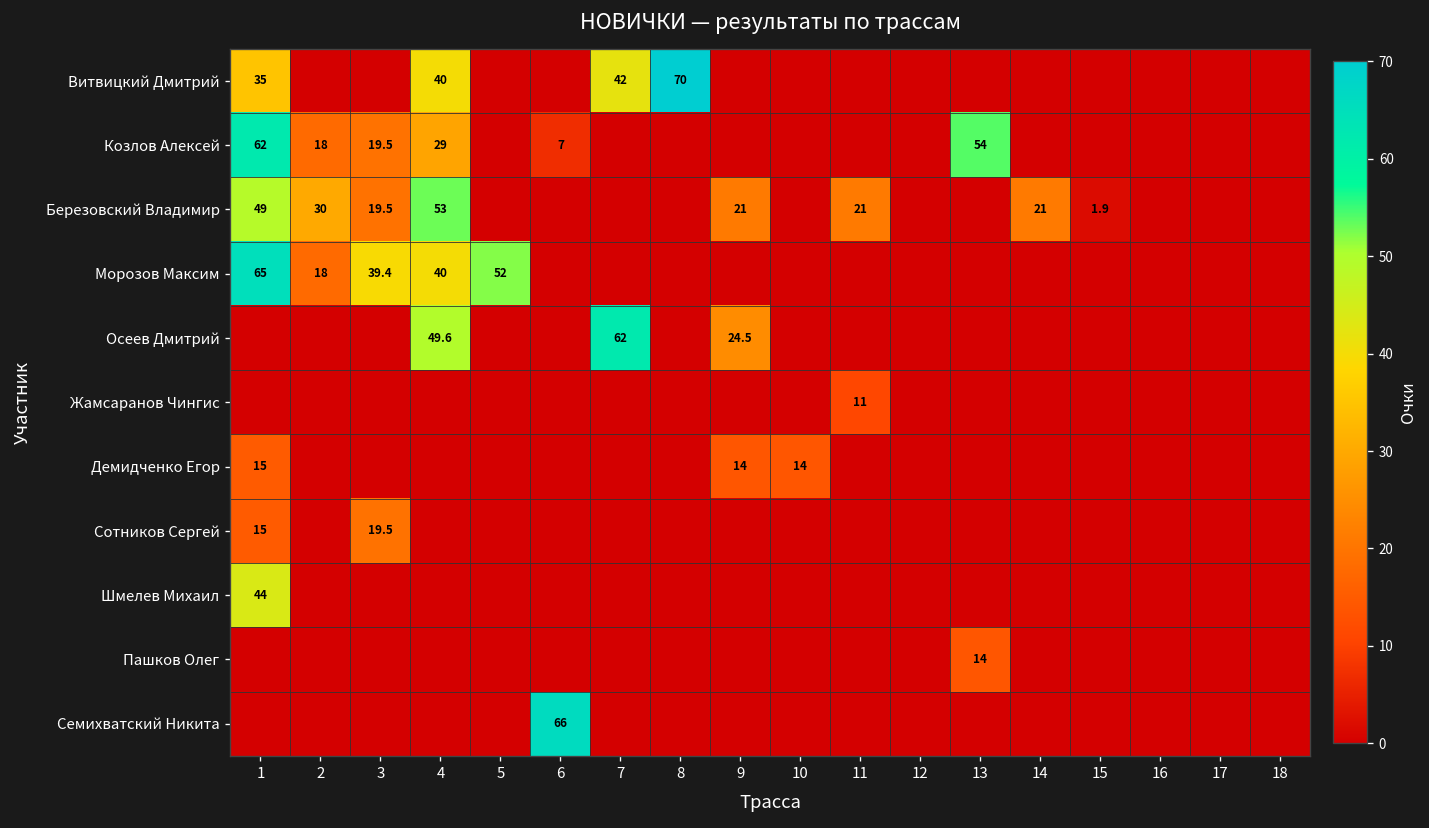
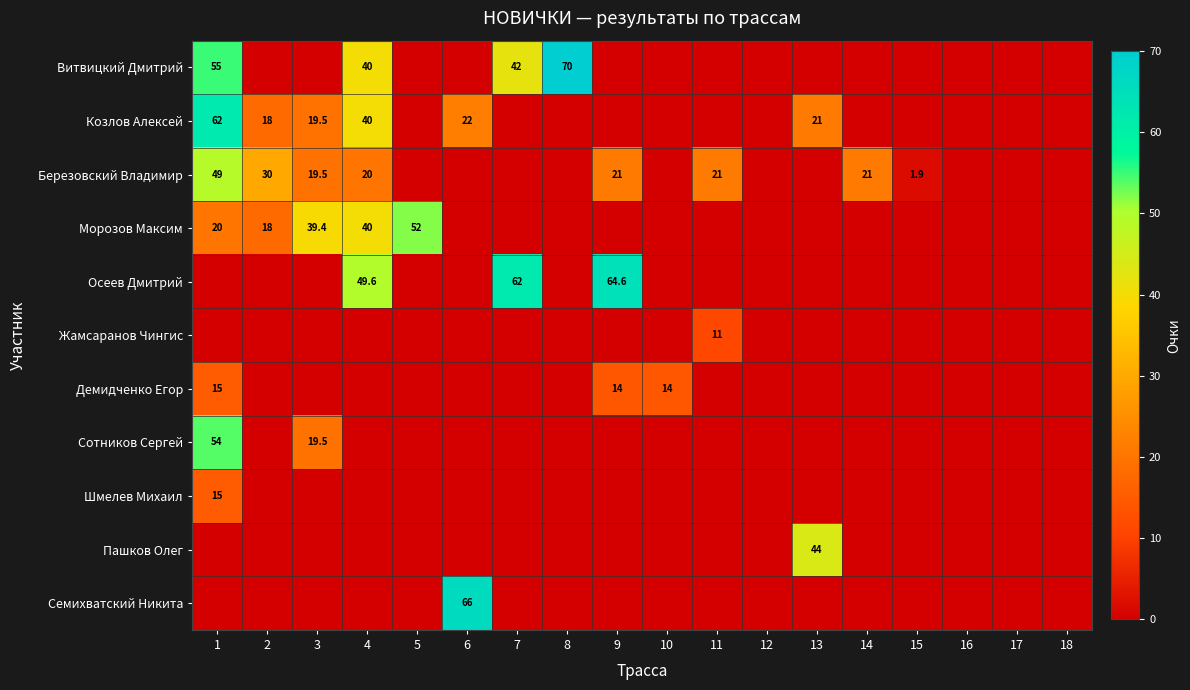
  {
    "Витвицкий Дмитрий": {
-     "1": 35,
+     "1": 55,
      "4": 40,
      "7": 42,
      "8": 70
    },
    "Козлов Алексей": {
      "1": 62,
      "2": 18,
      "3": 19.5,
-     "4": 29,
-     "6": 7,
-     "13": 54
+     "4": 40,
+     "6": 22,
+     "13": 21
    },
    "Березовский Владимир": {
      "1": 49,
      "2": 30,
      "3": 19.5,
-     "4": 53,
+     "4": 20,
      "9": 21,
      "11": 21,
      "14": 21,
      "15": 1.9
    },
    "Морозов Максим": {
-     "1": 65,
+     "1": 20,
      "2": 18,
      "3": 39.4,
      "4": 40,
      "5": 52
    },
    "Осеев Дмитрий": {
      "4": 49.6,
      "7": 62,
-     "9": 24.5
+     "9": 64.6
    },
    "Жамсаранов Чингис": {
      "11": 11
    },
    "Демидченко Егор": {
      "1": 15,
      "9": 14,
      "10": 14
    },
    "Сотников Сергей": {
-     "1": 15,
+     "1": 54,
      "3": 19.5
    },
    "Шмелев Михаил": {
-     "1": 44
+     "1": 15
    },
    "Пашков Олег": {
-     "13": 14
+     "13": 44
    },
    "Семихватский Никита": {
      "6": 66
    }
  }
